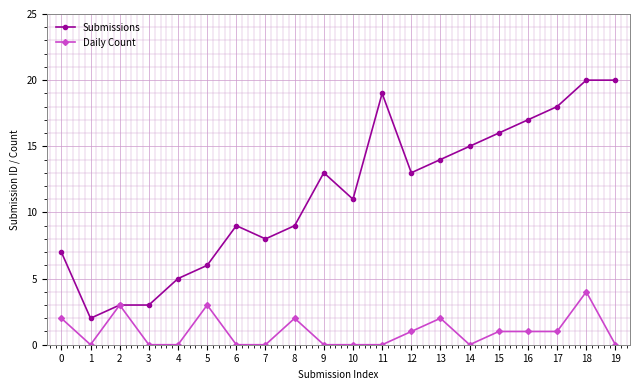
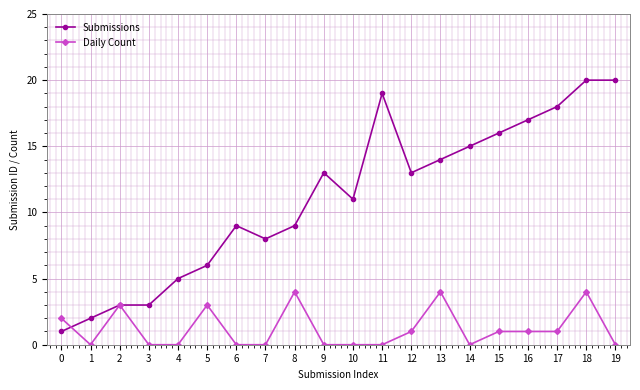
  {
    "Submissions": {
-     "0": 7,
+     "0": 1,
      "1": 2,
      "3": 3,
      "4": 5,
      "5": 6,
      "6": 9,
      "7": 8,
      "8": 9,
      "9": 13,
      "10": 11,
      "11": 19,
      "12": 13,
      "13": 14,
      "14": 15,
      "15": 16,
      "16": 17,
      "17": 18,
      "18": 20,
      "19": 20
    },
    "Daily Count": {
      "0": 2,
      "1": 0,
      "3": 0,
      "4": 0,
      "5": 3,
      "6": 0,
      "7": 0,
-     "8": 2,
+     "8": 4,
      "9": 0,
      "10": 0,
      "11": 0,
      "12": 1,
-     "13": 2,
+     "13": 4,
      "14": 0,
      "15": 1,
      "16": 1,
      "17": 1,
      "18": 4,
      "19": 0
    }
  }
